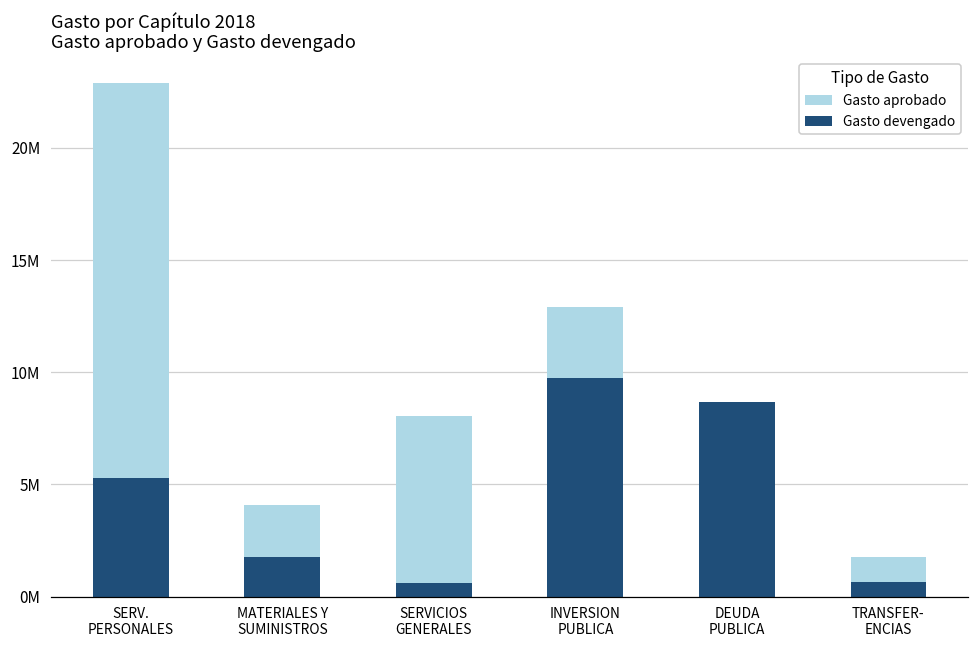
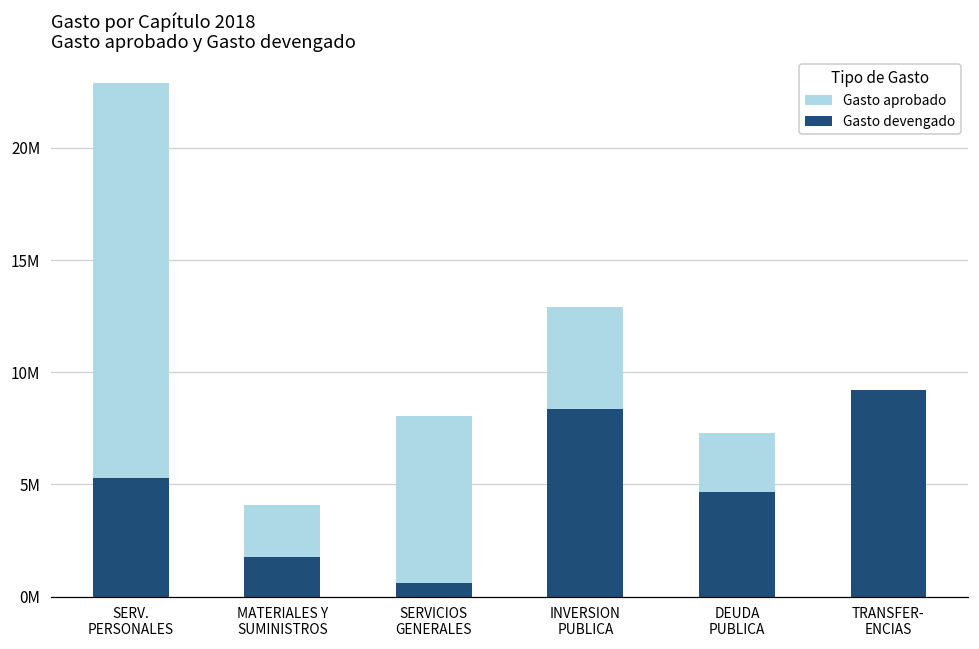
  {
    "Gasto aprobado": {
      "SERV. PERSONALES": 22900000,
      "MATERIALES Y SUMINISTROS": 4100000,
      "SERVICIOS GENERALES": 8000000,
      "INVERSION PUBLICA": 12900000
    },
    "Gasto devengado": {
-     "INVERSION PUBLICA": 9700000,
-     "DEUDA PUBLICA": 8700000,
-     "TRANSFER- ENCIAS": 600000
+     "INVERSION PUBLICA": 8400000,
+     "DEUDA PUBLICA": 4700000,
+     "TRANSFER- ENCIAS": 9200000
    }
  }
